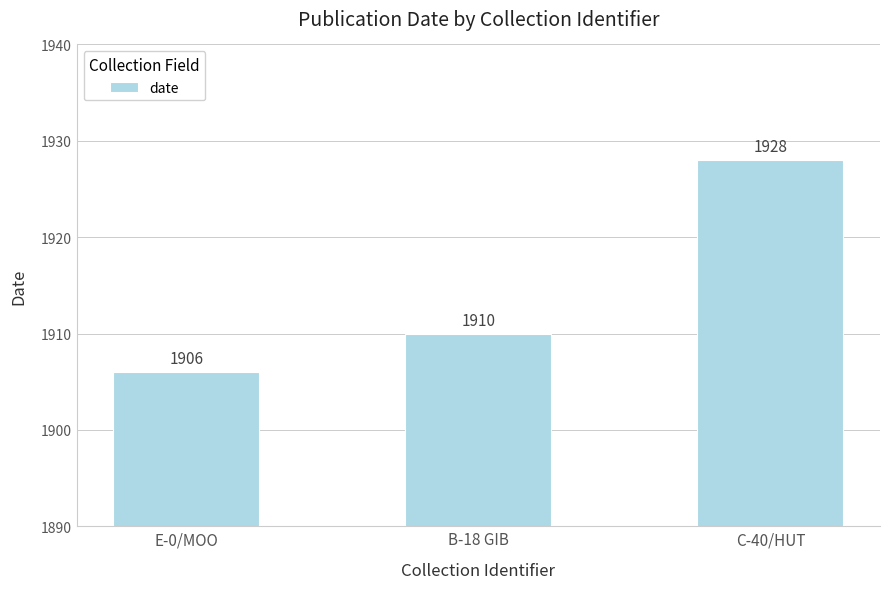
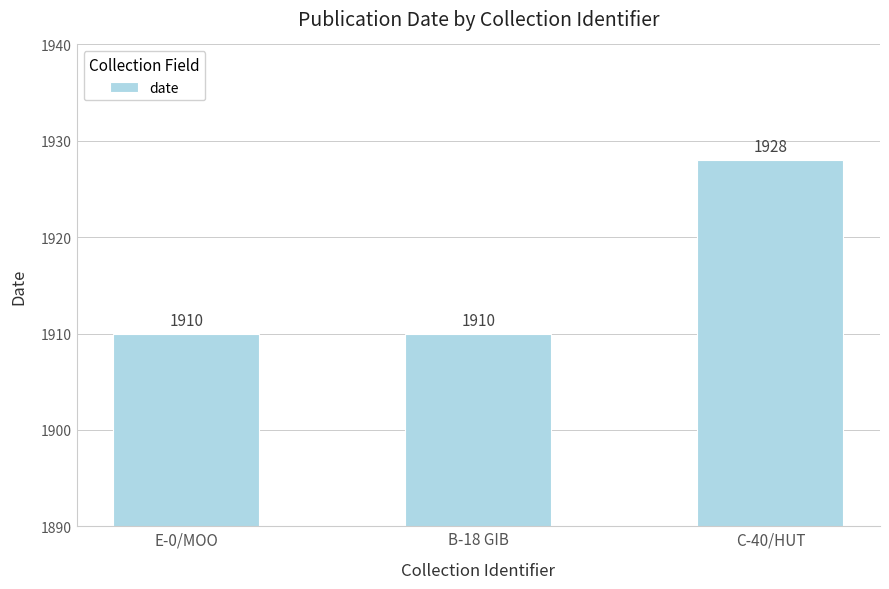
  {
-   "E-0/MOO": 1906,
+   "E-0/MOO": 1910,
    "B-18 GIB": 1910,
    "C-40/HUT": 1928
  }
